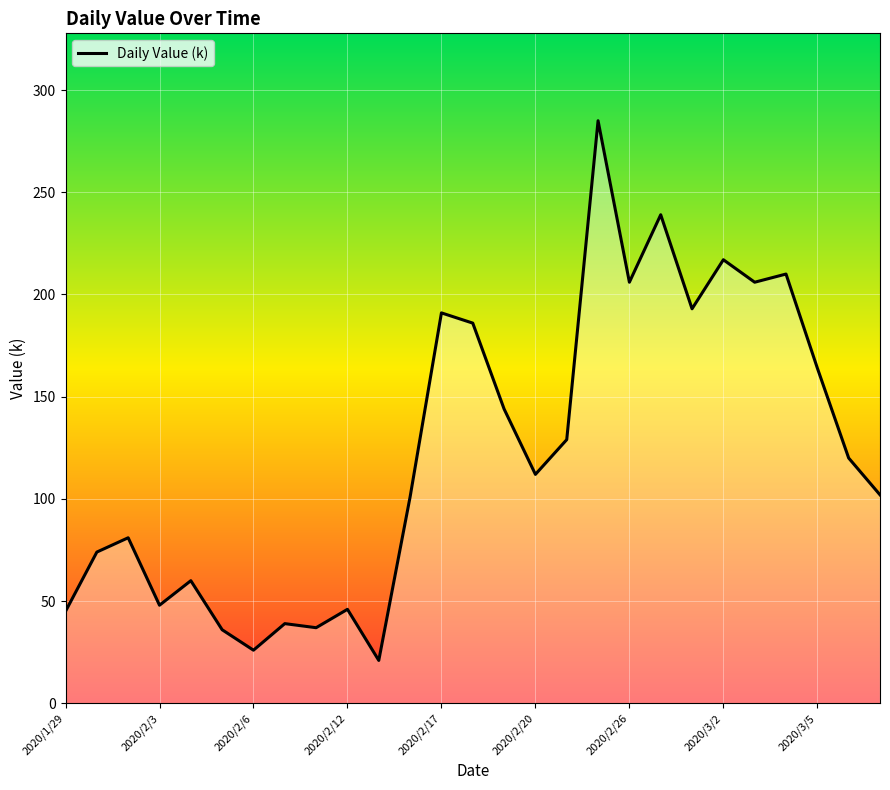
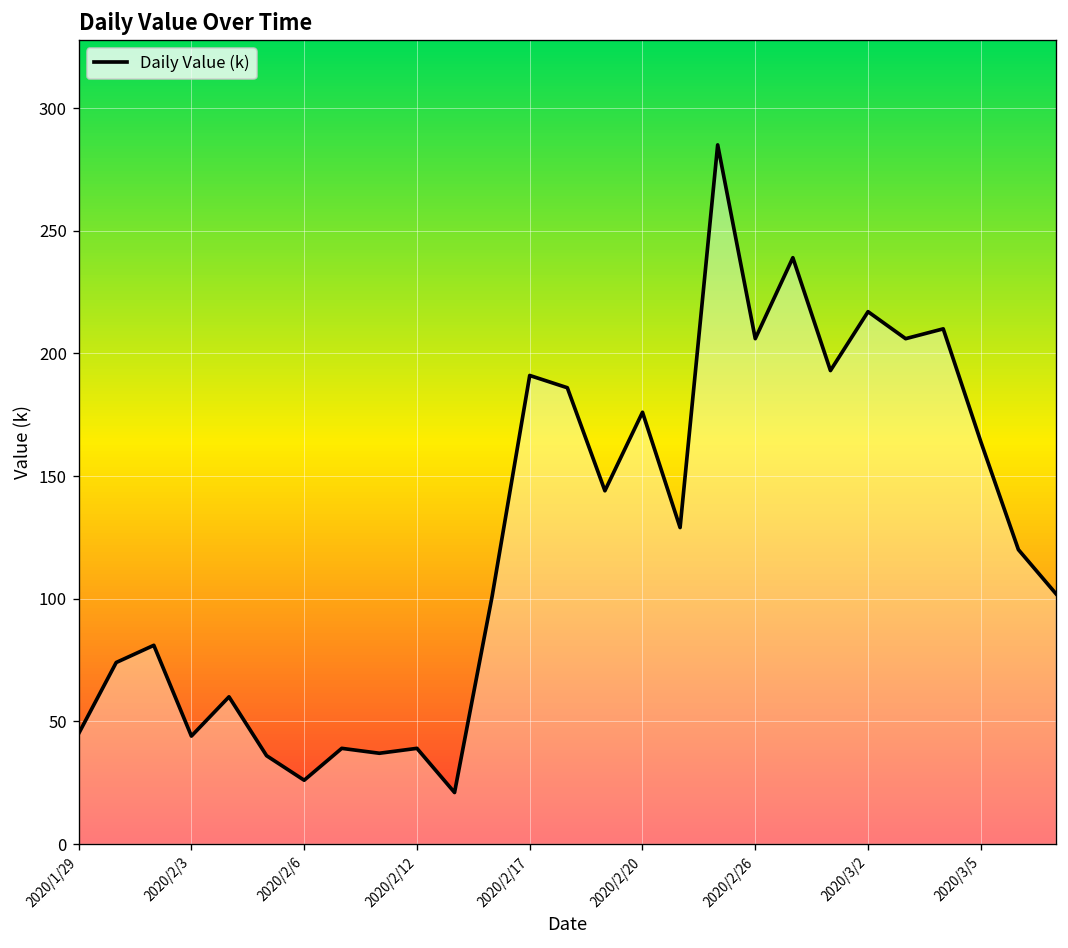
  {
    "2020/1/29": 45,
-   "2020/2/3": 48,
+   "2020/2/3": 44,
    "2020/2/6": 26,
-   "2020/2/12": 46,
+   "2020/2/12": 39,
    "2020/2/17": 191,
-   "2020/2/20": 112,
+   "2020/2/20": 176,
    "2020/2/26": 206,
    "2020/3/2": 217,
    "2020/3/5": 164
  }
